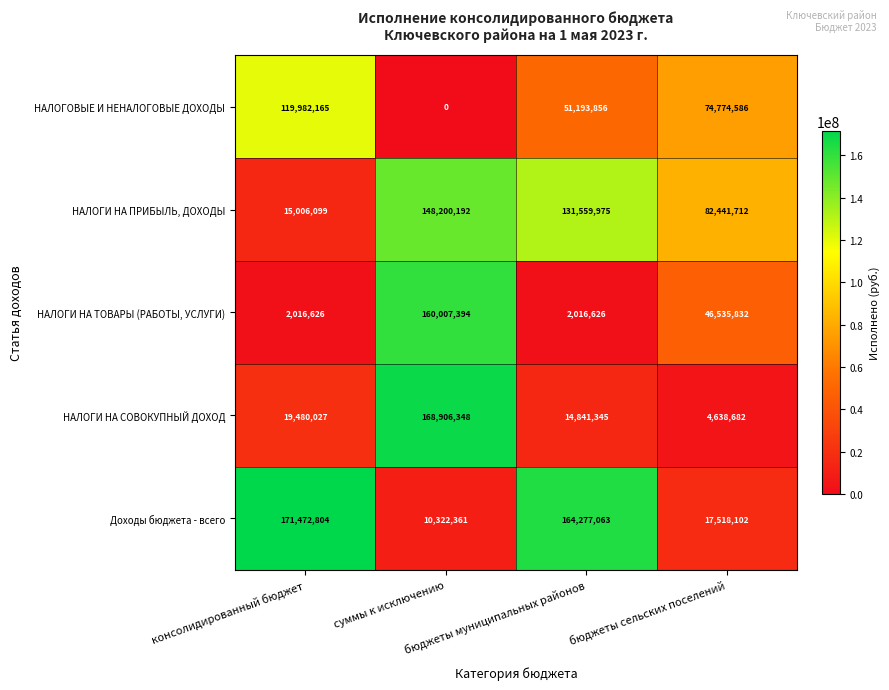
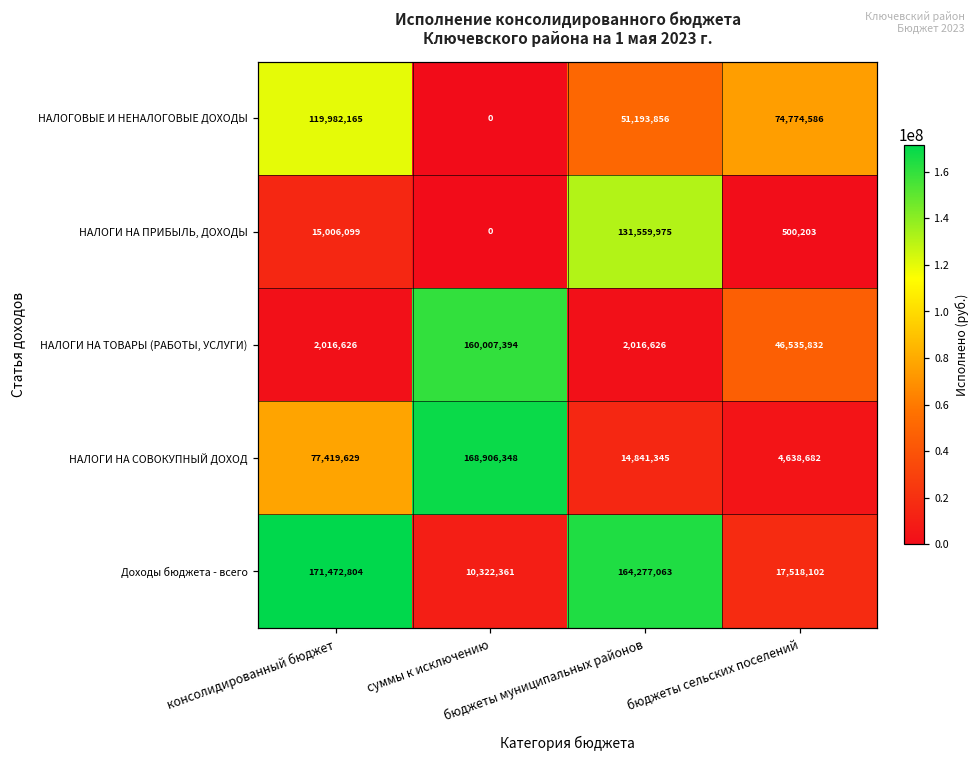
  {
    "НАЛОГОВЫЕ И НЕНАЛОГОВЫЕ ДОХОДЫ": {
      "консолидированный бюджет": "119,982,165",
      "суммы к исключению": "0",
      "бюджеты муниципальных районов": "51,193,856",
      "бюджеты сельских поселений": "74,774,586"
    },
    "НАЛОГИ НА ПРИБЫЛЬ, ДОХОДЫ": {
      "консолидированный бюджет": "15,006,099",
-     "суммы к исключению": "148,200,192",
+     "суммы к исключению": "0",
      "бюджеты муниципальных районов": "131,559,975",
-     "бюджеты сельских поселений": "82,441,712"
+     "бюджеты сельских поселений": "500,203"
    },
    "НАЛОГИ НА ТОВАРЫ (РАБОТЫ, УСЛУГИ)": {
      "консолидированный бюджет": "2,016,626",
      "суммы к исключению": "160,007,394",
      "бюджеты муниципальных районов": "2,016,626",
      "бюджеты сельских поселений": "46,535,832"
    },
    "НАЛОГИ НА СОВОКУПНЫЙ ДОХОД": {
-     "консолидированный бюджет": "19,480,027",
+     "консолидированный бюджет": "77,419,629",
      "суммы к исключению": "168,906,348",
      "бюджеты муниципальных районов": "14,841,345",
      "бюджеты сельских поселений": "4,638,682"
    },
    "Доходы бюджета - всего": {
      "консолидированный бюджет": "171,472,804",
      "суммы к исключению": "10,322,361",
      "бюджеты муниципальных районов": "164,277,063",
      "бюджеты сельских поселений": "17,518,102"
    }
  }
